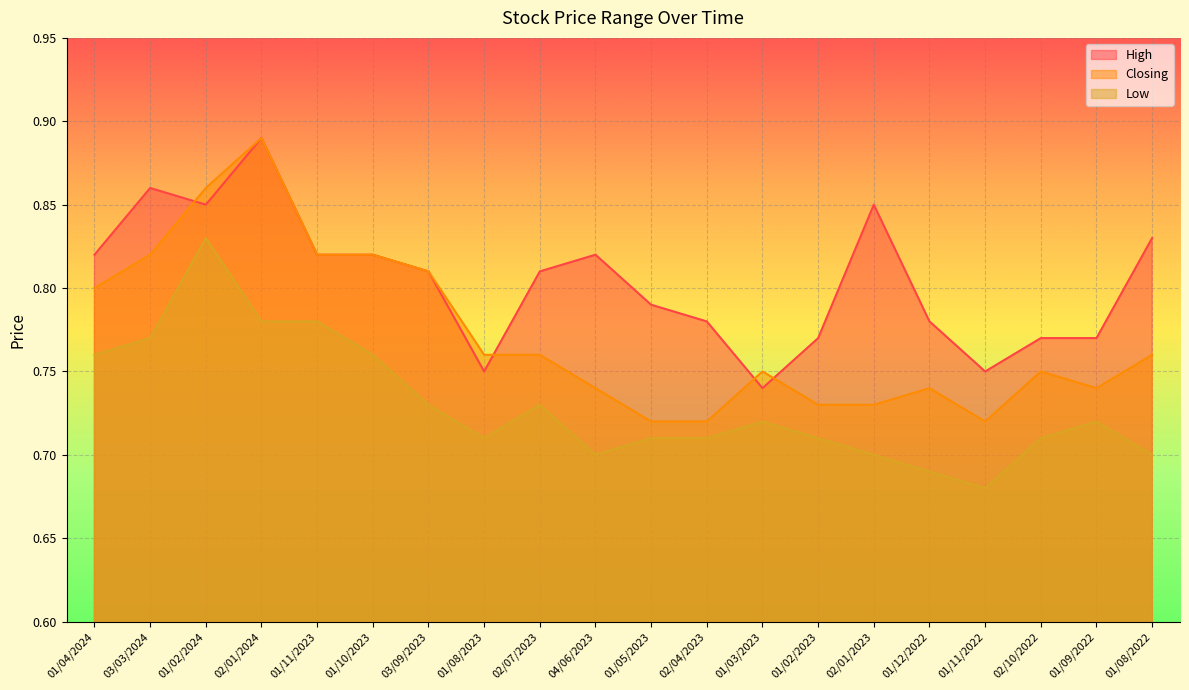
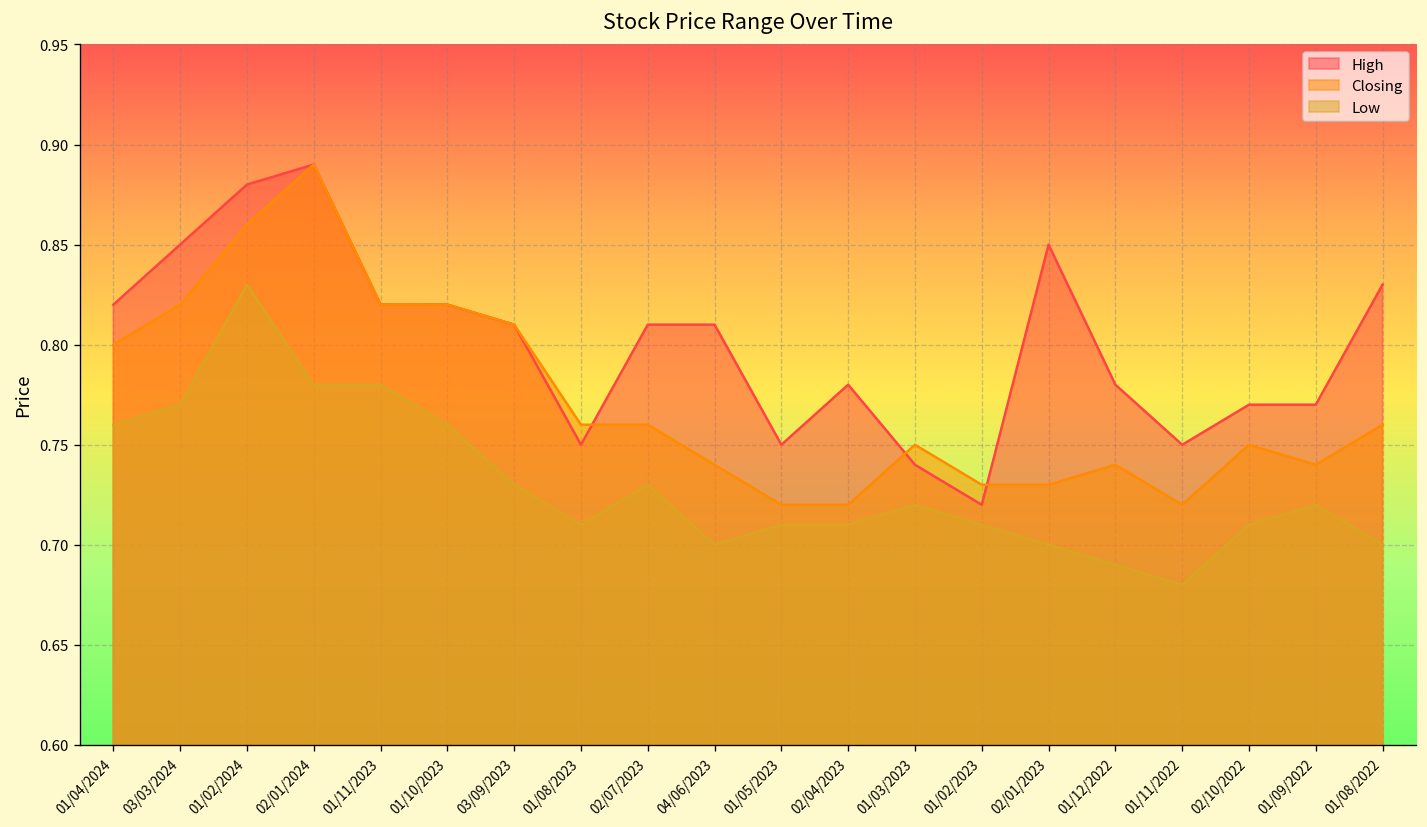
  {
    "High": {
      "01/04/2024": 0.82,
-     "03/03/2024": 0.86,
-     "01/02/2024": 0.85,
+     "03/03/2024": 0.85,
+     "01/02/2024": 0.88,
      "01/08/2023": 0.75,
      "02/07/2023": 0.81,
-     "04/06/2023": 0.82,
-     "01/05/2023": 0.79,
+     "04/06/2023": 0.81,
+     "01/05/2023": 0.75,
      "02/04/2023": 0.78,
      "01/03/2023": 0.74,
-     "01/02/2023": 0.77,
+     "01/02/2023": 0.72,
      "02/01/2023": 0.85,
      "01/12/2022": 0.78,
      "01/11/2022": 0.75,
      "02/10/2022": 0.77,
      "01/09/2022": 0.77,
      "01/08/2022": 0.83
    }
  }
